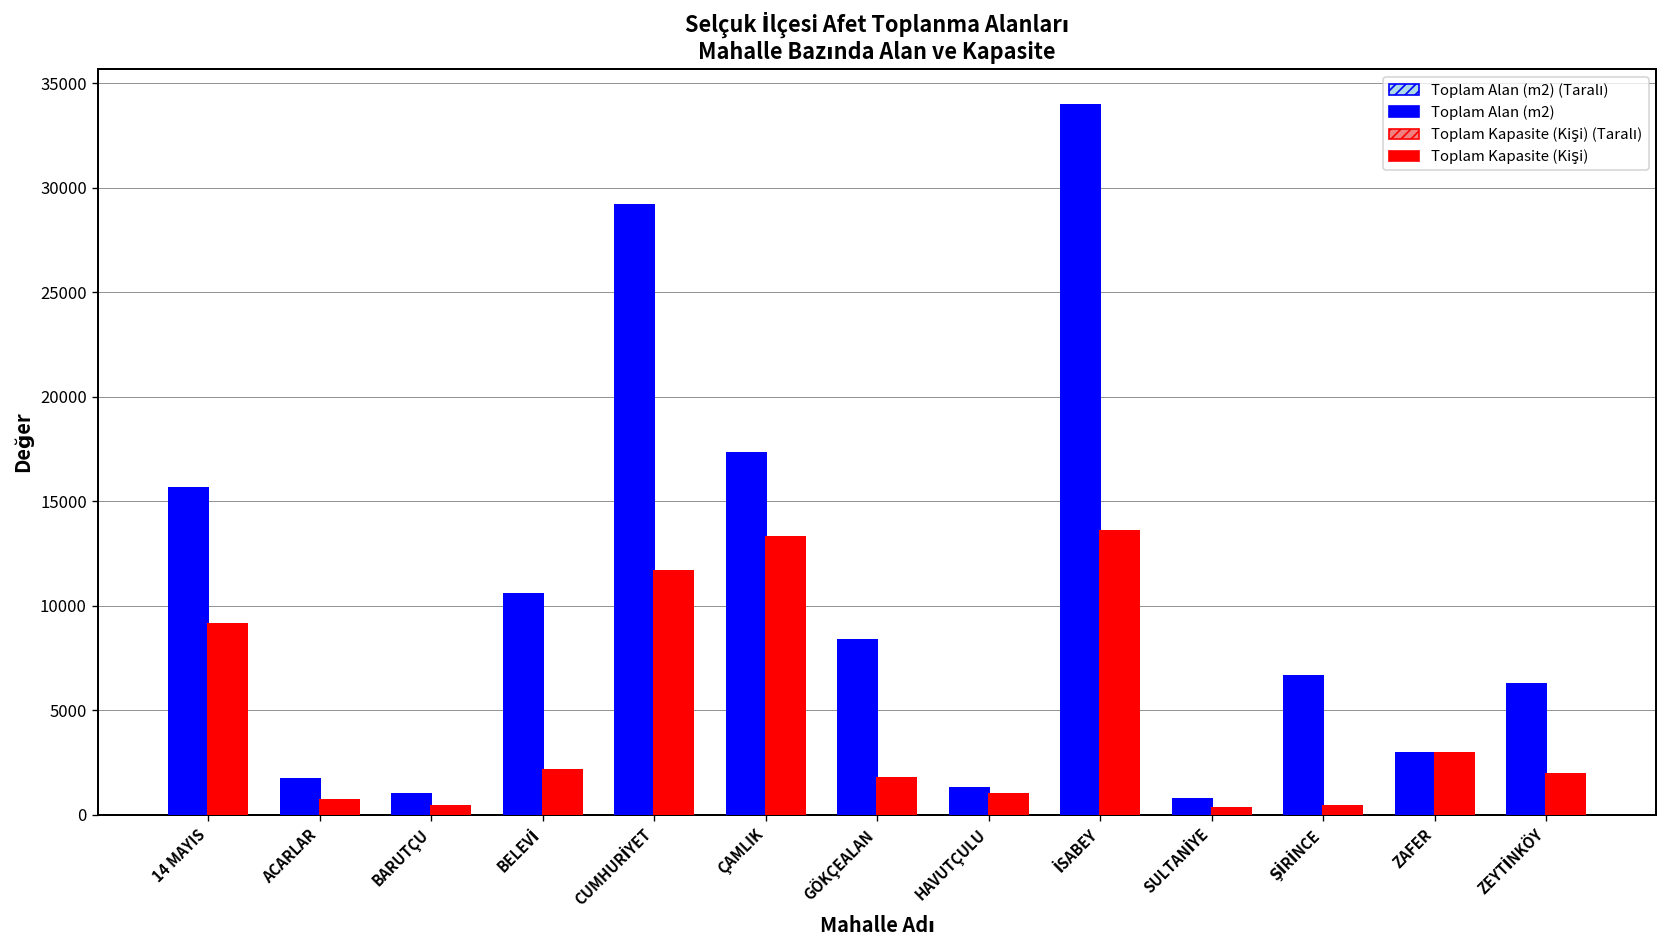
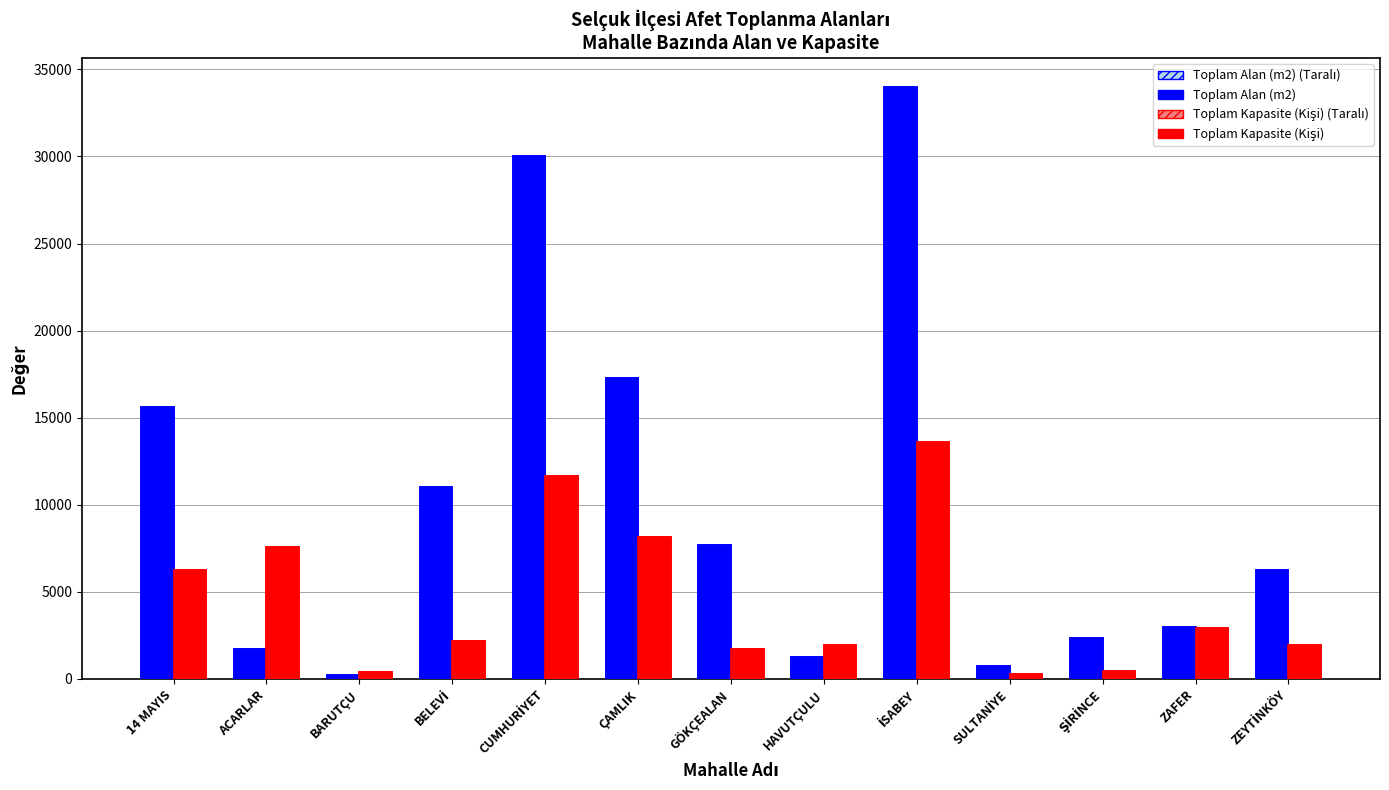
  {
    "Toplam Alan (m2)": {
      "14 MAYIS": 15600,
      "ACARLAR": 1700,
-     "BARUTÇU": 1000,
-     "BELEVİ": 10500,
-     "CUMHURİYET": 29200,
+     "BARUTÇU": 200,
+     "BELEVİ": 11000,
+     "CUMHURİYET": 30000,
      "ÇAMLIK": 17300,
-     "GÖKÇEALAN": 8400,
+     "GÖKÇEALAN": 7700,
      "HAVUTÇULU": 1300,
      "İSABEY": 34000,
      "SULTANİYE": 800,
-     "ŞİRİNCE": 6600,
+     "ŞİRİNCE": 2300,
      "ZAFER": 3000,
      "ZEYTİNKÖY": 6300
    },
    "Toplam Kapasite (Kişi)": {
-     "14 MAYIS": 9100,
-     "ACARLAR": 700,
+     "14 MAYIS": 6200,
+     "ACARLAR": 7600,
      "BARUTÇU": 400,
      "BELEVİ": 2200,
      "CUMHURİYET": 11700,
-     "ÇAMLIK": 13300,
+     "ÇAMLIK": 8100,
      "GÖKÇEALAN": 1700,
-     "HAVUTÇULU": 1000,
+     "HAVUTÇULU": 1900,
      "İSABEY": 13600,
      "SULTANİYE": 300,
      "ŞİRİNCE": 400,
      "ZAFER": 2900,
      "ZEYTİNKÖY": 1900
    }
  }
